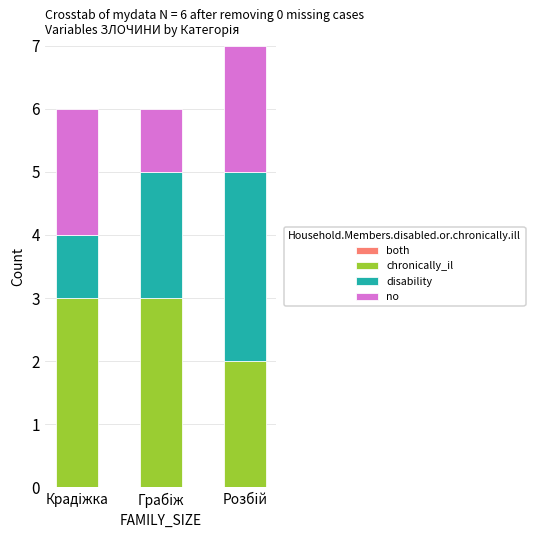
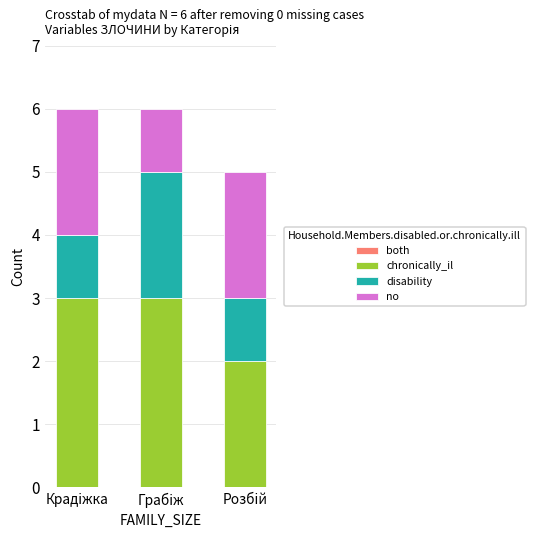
  {
    "both": {
      "Крадіжка": 0,
      "Грабіж": 0,
      "Розбій": 0
    },
    "chronically_il": {
      "Крадіжка": 3,
      "Грабіж": 3,
      "Розбій": 2
    },
    "disability": {
      "Крадіжка": 1,
      "Грабіж": 2,
-     "Розбій": 3
+     "Розбій": 1
    },
    "no": {
      "Крадіжка": 2,
      "Грабіж": 1,
      "Розбій": 2
    }
  }
